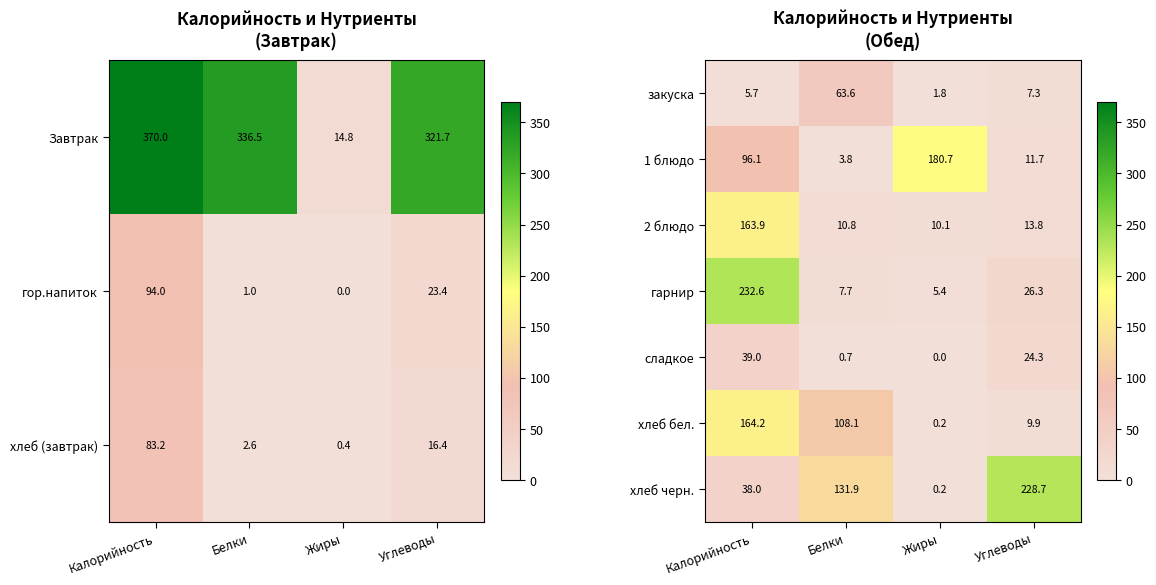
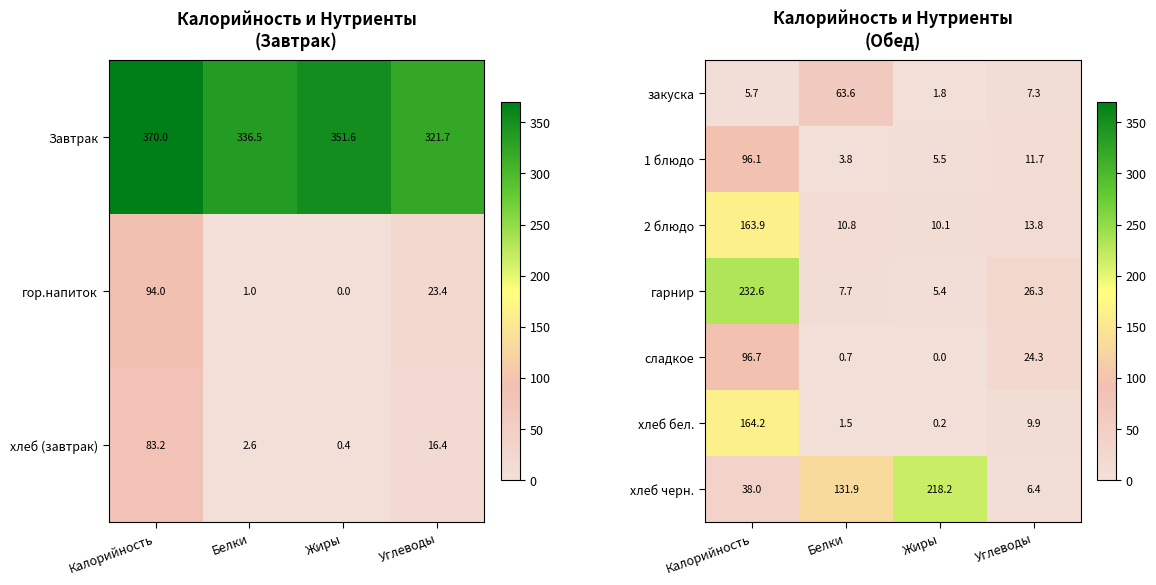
  {
    "Калорийность и Нутриенты (Завтрак)": {
      "Завтрак": {
        "Калорийность": 370.0,
        "Белки": 336.5,
-       "Жиры": 14.8,
+       "Жиры": 351.6,
        "Углеводы": 321.7
      },
      "гор.напиток": {
        "Калорийность": 94.0,
        "Белки": 1.0,
        "Жиры": 0.0,
        "Углеводы": 23.4
      },
      "хлеб (завтрак)": {
        "Калорийность": 83.2,
        "Белки": 2.6,
        "Жиры": 0.4,
        "Углеводы": 16.4
      }
    },
    "Калорийность и Нутриенты (Обед)": {
      "закуска": {
        "Калорийность": 5.7,
        "Белки": 63.6,
        "Жиры": 1.8,
        "Углеводы": 7.3
      },
      "1 блюдо": {
        "Калорийность": 96.1,
        "Белки": 3.8,
-       "Жиры": 180.7,
+       "Жиры": 5.5,
        "Углеводы": 11.7
      },
      "2 блюдо": {
        "Калорийность": 163.9,
        "Белки": 10.8,
        "Жиры": 10.1,
        "Углеводы": 13.8
      },
      "гарнир": {
        "Калорийность": 232.6,
        "Белки": 7.7,
        "Жиры": 5.4,
        "Углеводы": 26.3
      },
      "сладкое": {
-       "Калорийность": 39.0,
+       "Калорийность": 96.7,
        "Белки": 0.7,
        "Жиры": 0.0,
        "Углеводы": 24.3
      },
      "хлеб бел.": {
        "Калорийность": 164.2,
-       "Белки": 108.1,
+       "Белки": 1.5,
        "Жиры": 0.2,
        "Углеводы": 9.9
      },
      "хлеб черн.": {
        "Калорийность": 38.0,
        "Белки": 131.9,
-       "Жиры": 0.2,
-       "Углеводы": 228.7
+       "Жиры": 218.2,
+       "Углеводы": 6.4
      }
    }
  }
